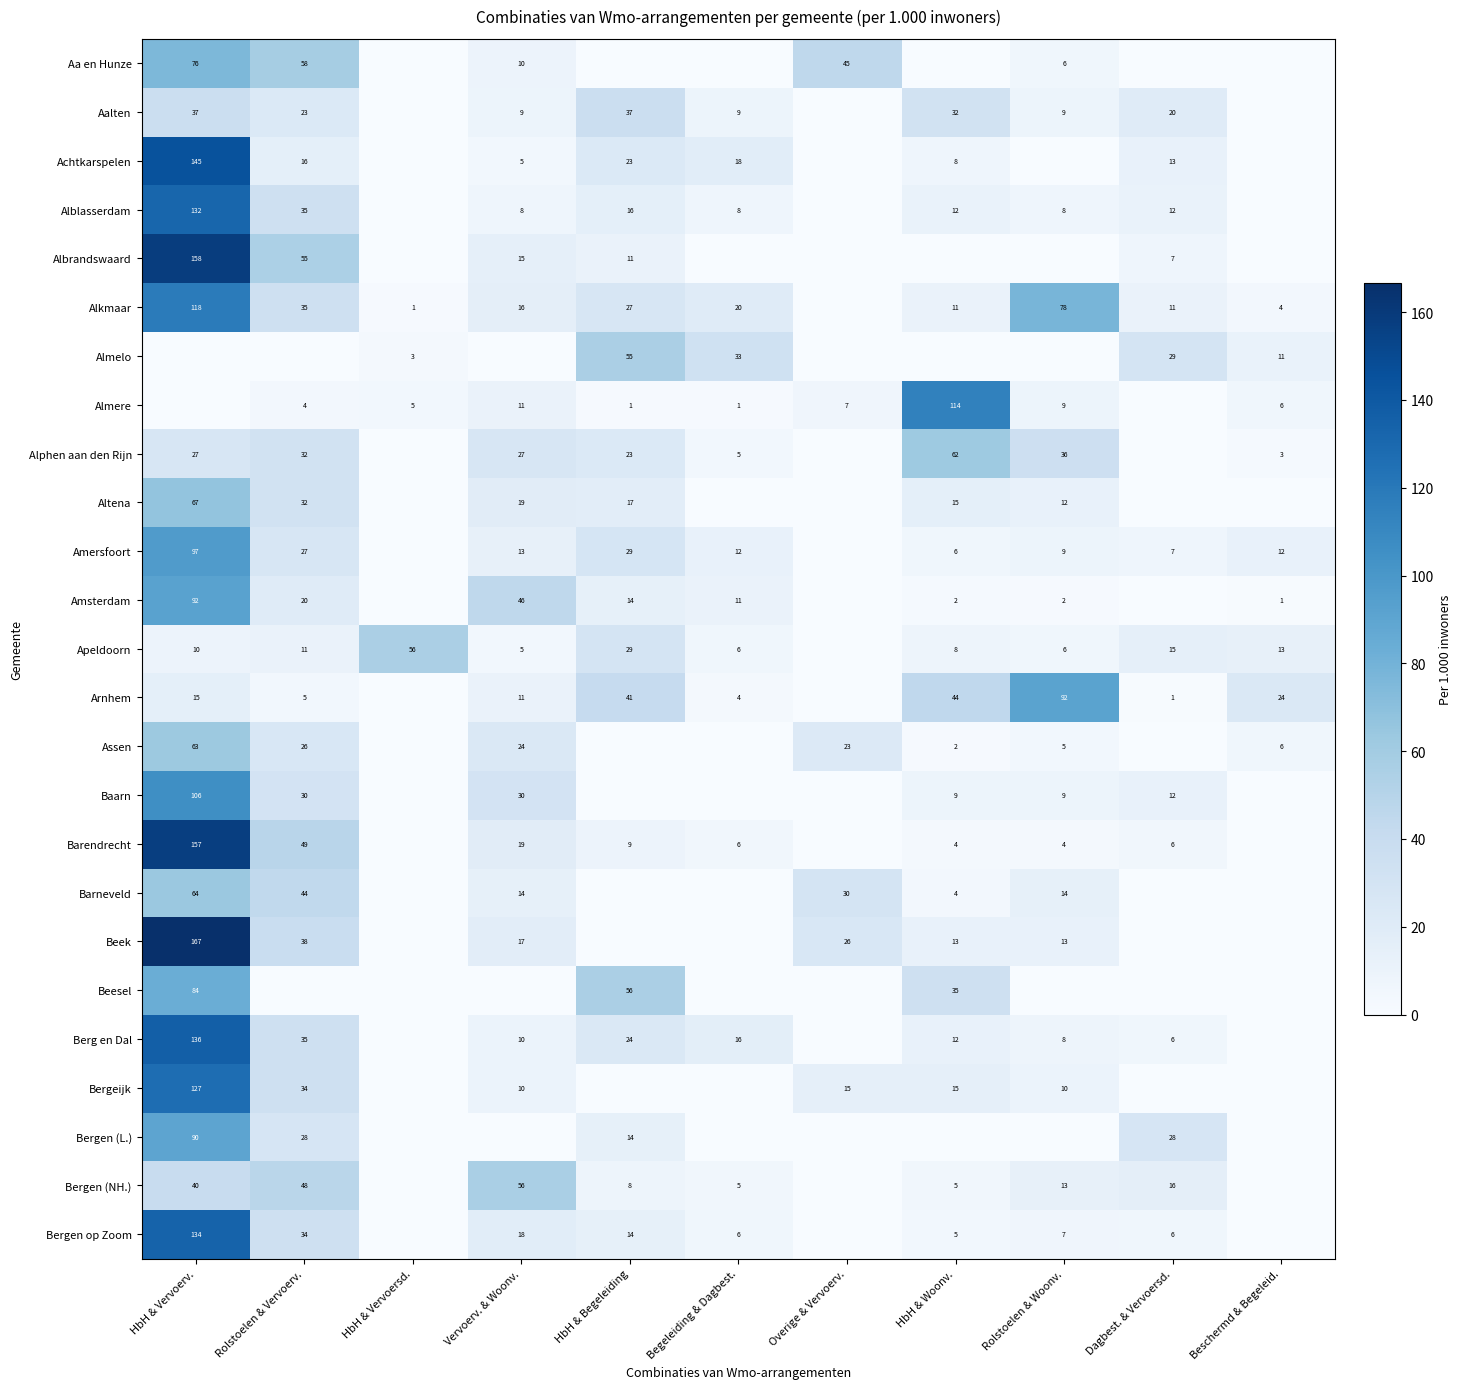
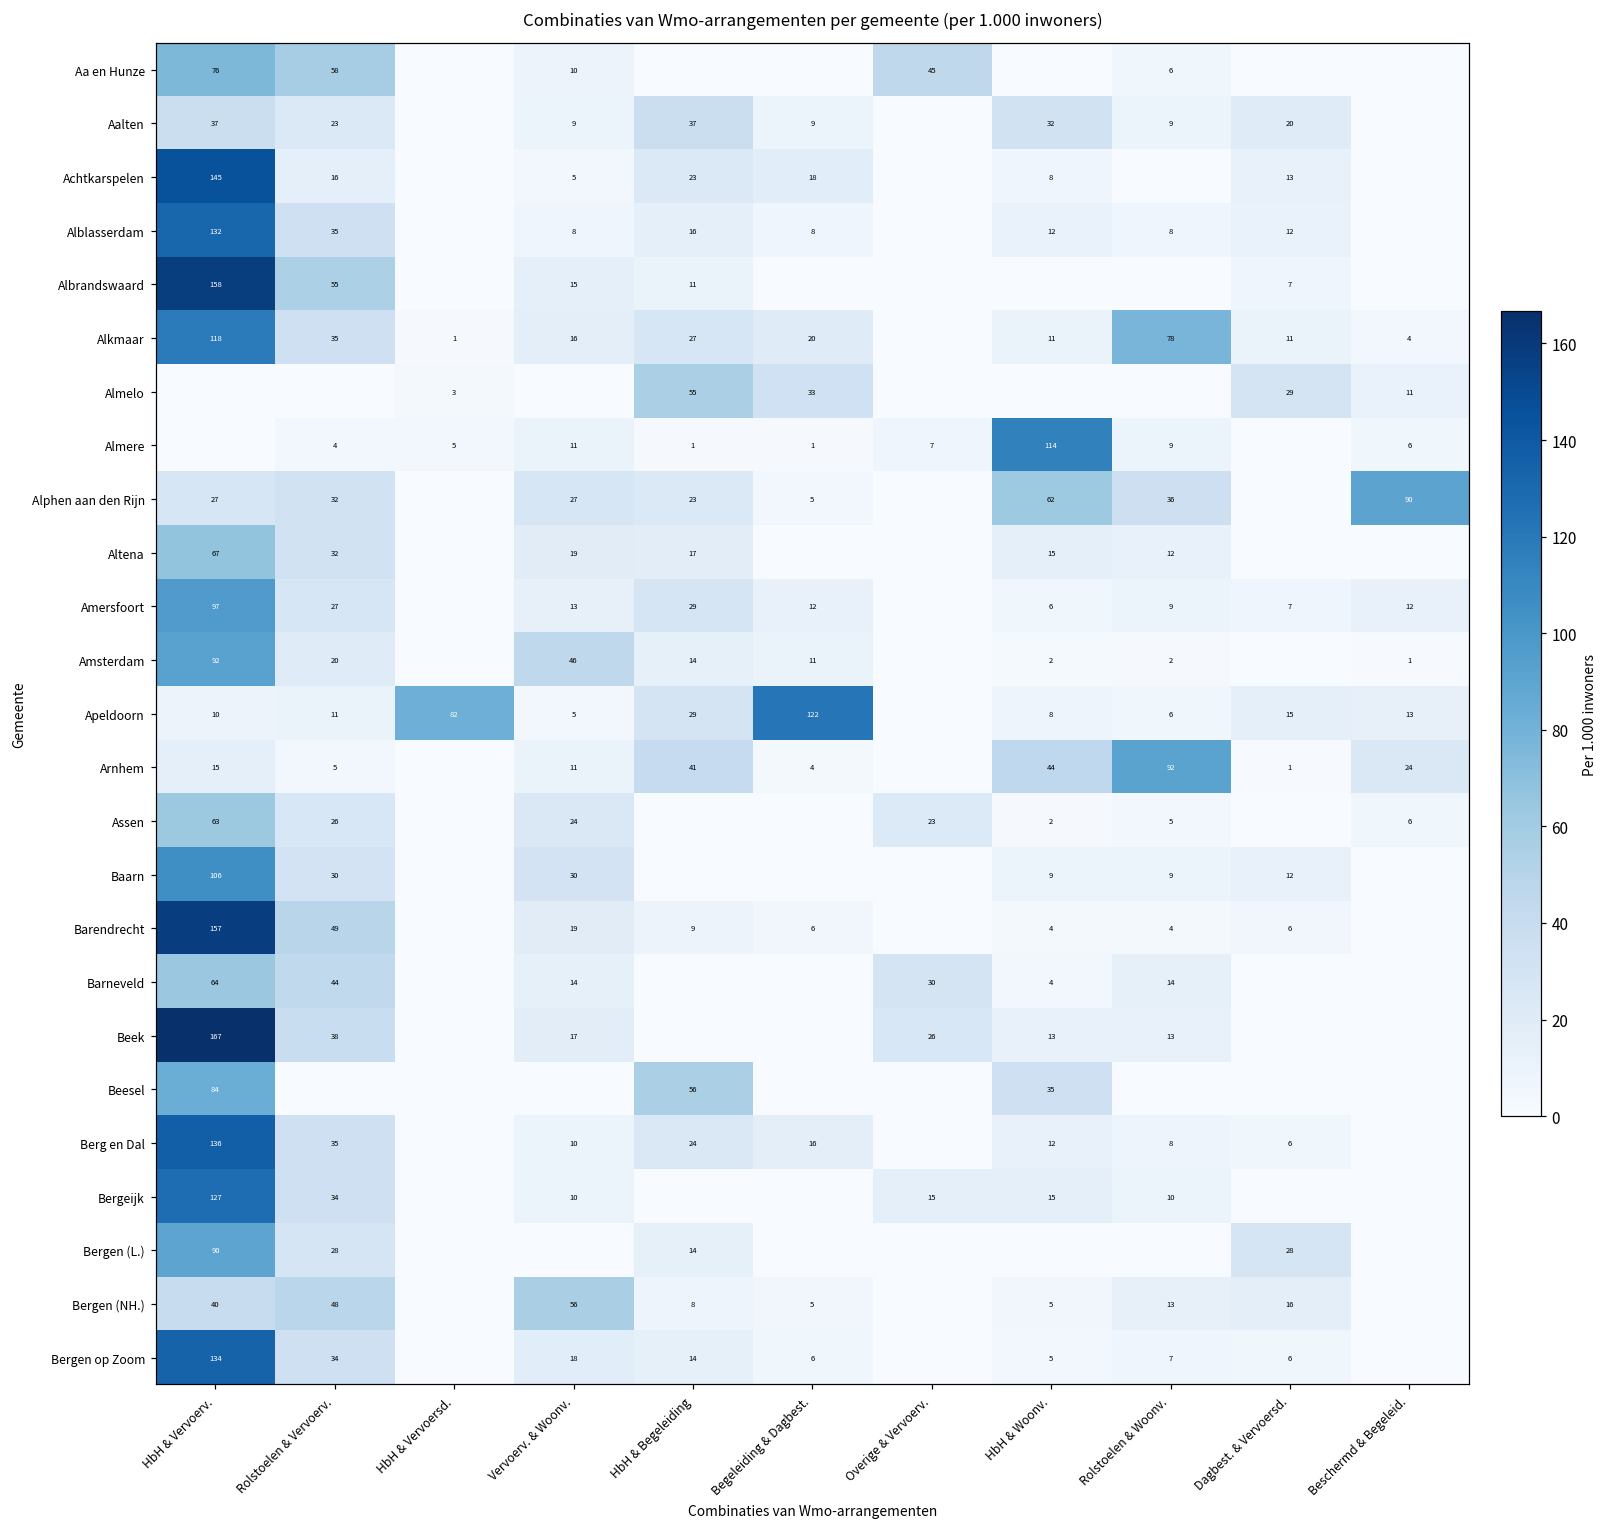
  {
    "Aa en Hunze": {
      "HbH & Vervoerv.": 76,
      "Rolstoelen & Vervoerv.": 58,
      "Vervoerv. & Woonv.": 10,
      "Overige & Vervoerv.": 45,
      "Rolstoelen & Woonv.": 6
    },
    "Aalten": {
      "HbH & Vervoerv.": 37,
      "Rolstoelen & Vervoerv.": 23,
      "Vervoerv. & Woonv.": 9,
      "HbH & Begeleiding": 37,
      "Begeleiding & Dagbest.": 9,
      "HbH & Woonv.": 32,
      "Rolstoelen & Woonv.": 9,
      "Dagbest. & Vervoersd.": 20
    },
    "Achtkarspelen": {
      "HbH & Vervoerv.": 145,
      "Rolstoelen & Vervoerv.": 16,
      "Vervoerv. & Woonv.": 5,
      "HbH & Begeleiding": 23,
      "Begeleiding & Dagbest.": 18,
      "HbH & Woonv.": 8,
      "Dagbest. & Vervoersd.": 13
    },
    "Alblasserdam": {
      "HbH & Vervoerv.": 132,
      "Rolstoelen & Vervoerv.": 35,
      "Vervoerv. & Woonv.": 8,
      "HbH & Begeleiding": 16,
      "Begeleiding & Dagbest.": 8,
      "HbH & Woonv.": 12,
      "Rolstoelen & Woonv.": 8,
      "Dagbest. & Vervoersd.": 12
    },
    "Albrandswaard": {
      "HbH & Vervoerv.": 158,
      "Rolstoelen & Vervoerv.": 55,
      "Vervoerv. & Woonv.": 15,
      "HbH & Begeleiding": 11,
      "Dagbest. & Vervoersd.": 7
    },
    "Alkmaar": {
      "HbH & Vervoerv.": 118,
      "Rolstoelen & Vervoerv.": 35,
      "HbH & Vervoersd.": 1,
      "Vervoerv. & Woonv.": 16,
      "HbH & Begeleiding": 27,
      "Begeleiding & Dagbest.": 20,
      "HbH & Woonv.": 11,
      "Rolstoelen & Woonv.": 78,
      "Dagbest. & Vervoersd.": 11,
      "Beschermd & Begeleid.": 4
    },
    "Almelo": {
      "HbH & Vervoersd.": 3,
      "HbH & Begeleiding": 55,
      "Begeleiding & Dagbest.": 33,
      "Dagbest. & Vervoersd.": 29,
      "Beschermd & Begeleid.": 11
    },
    "Almere": {
      "Rolstoelen & Vervoerv.": 4,
      "HbH & Vervoersd.": 5,
      "Vervoerv. & Woonv.": 11,
      "HbH & Begeleiding": 1,
      "Begeleiding & Dagbest.": 1,
      "Overige & Vervoerv.": 7,
      "HbH & Woonv.": 114,
      "Rolstoelen & Woonv.": 9,
      "Beschermd & Begeleid.": 6
    },
    "Alphen aan den Rijn": {
      "HbH & Vervoerv.": 27,
      "Rolstoelen & Vervoerv.": 32,
      "Vervoerv. & Woonv.": 27,
      "HbH & Begeleiding": 23,
      "Begeleiding & Dagbest.": 5,
      "HbH & Woonv.": 62,
      "Rolstoelen & Woonv.": 36,
-     "Beschermd & Begeleid.": 3
+     "Beschermd & Begeleid.": 90
    },
    "Altena": {
      "HbH & Vervoerv.": 67,
      "Rolstoelen & Vervoerv.": 32,
      "Vervoerv. & Woonv.": 19,
      "HbH & Begeleiding": 17,
      "HbH & Woonv.": 15,
      "Rolstoelen & Woonv.": 12
    },
    "Amersfoort": {
      "HbH & Vervoerv.": 97,
      "Rolstoelen & Vervoerv.": 27,
      "Vervoerv. & Woonv.": 13,
      "HbH & Begeleiding": 29,
      "Begeleiding & Dagbest.": 12,
      "HbH & Woonv.": 6,
      "Rolstoelen & Woonv.": 9,
      "Dagbest. & Vervoersd.": 7,
      "Beschermd & Begeleid.": 12
    },
    "Amsterdam": {
      "HbH & Vervoerv.": 92,
      "Rolstoelen & Vervoerv.": 20,
      "Vervoerv. & Woonv.": 46,
      "HbH & Begeleiding": 14,
      "Begeleiding & Dagbest.": 11,
      "HbH & Woonv.": 2,
      "Rolstoelen & Woonv.": 2,
      "Beschermd & Begeleid.": 1
    },
    "Apeldoorn": {
      "HbH & Vervoerv.": 10,
      "Rolstoelen & Vervoerv.": 11,
-     "HbH & Vervoersd.": 56,
+     "HbH & Vervoersd.": 82,
      "Vervoerv. & Woonv.": 5,
      "HbH & Begeleiding": 29,
-     "Begeleiding & Dagbest.": 6,
+     "Begeleiding & Dagbest.": 122,
      "HbH & Woonv.": 8,
      "Rolstoelen & Woonv.": 6,
      "Dagbest. & Vervoersd.": 15,
      "Beschermd & Begeleid.": 13
    },
    "Arnhem": {
      "HbH & Vervoerv.": 15,
      "Rolstoelen & Vervoerv.": 5,
      "Vervoerv. & Woonv.": 11,
      "HbH & Begeleiding": 41,
      "Begeleiding & Dagbest.": 4,
      "HbH & Woonv.": 44,
      "Rolstoelen & Woonv.": 92,
      "Dagbest. & Vervoersd.": 1,
      "Beschermd & Begeleid.": 24
    },
    "Assen": {
      "HbH & Vervoerv.": 63,
      "Rolstoelen & Vervoerv.": 26,
      "Vervoerv. & Woonv.": 24,
      "Overige & Vervoerv.": 23,
      "HbH & Woonv.": 2,
      "Rolstoelen & Woonv.": 5,
      "Beschermd & Begeleid.": 6
    },
    "Baarn": {
      "HbH & Vervoerv.": 106,
      "Rolstoelen & Vervoerv.": 30,
      "Vervoerv. & Woonv.": 30,
      "HbH & Woonv.": 9,
      "Rolstoelen & Woonv.": 9,
      "Dagbest. & Vervoersd.": 12
    },
    "Barendrecht": {
      "HbH & Vervoerv.": 157,
      "Rolstoelen & Vervoerv.": 49,
      "Vervoerv. & Woonv.": 19,
      "HbH & Begeleiding": 9,
      "Begeleiding & Dagbest.": 6,
      "HbH & Woonv.": 4,
      "Rolstoelen & Woonv.": 4,
      "Dagbest. & Vervoersd.": 6
    },
    "Barneveld": {
      "HbH & Vervoerv.": 64,
      "Rolstoelen & Vervoerv.": 44,
      "Vervoerv. & Woonv.": 14,
      "Overige & Vervoerv.": 30,
      "HbH & Woonv.": 4,
      "Rolstoelen & Woonv.": 14
    },
    "Beek": {
      "HbH & Vervoerv.": 167,
      "Rolstoelen & Vervoerv.": 38,
      "Vervoerv. & Woonv.": 17,
      "Overige & Vervoerv.": 26,
      "HbH & Woonv.": 13,
      "Rolstoelen & Woonv.": 13
    },
    "Beesel": {
      "HbH & Vervoerv.": 84,
      "HbH & Begeleiding": 56,
      "HbH & Woonv.": 35
    },
    "Berg en Dal": {
      "HbH & Vervoerv.": 136,
      "Rolstoelen & Vervoerv.": 35,
      "Vervoerv. & Woonv.": 10,
      "HbH & Begeleiding": 24,
      "Begeleiding & Dagbest.": 16,
      "HbH & Woonv.": 12,
      "Rolstoelen & Woonv.": 8,
      "Dagbest. & Vervoersd.": 6
    },
    "Bergeijk": {
      "HbH & Vervoerv.": 127,
      "Rolstoelen & Vervoerv.": 34,
      "Vervoerv. & Woonv.": 10,
      "Overige & Vervoerv.": 15,
      "HbH & Woonv.": 15,
      "Rolstoelen & Woonv.": 10
    },
    "Bergen (L.)": {
      "HbH & Vervoerv.": 90,
      "Rolstoelen & Vervoerv.": 28,
      "HbH & Begeleiding": 14,
      "Dagbest. & Vervoersd.": 28
    },
    "Bergen (NH.)": {
      "HbH & Vervoerv.": 40,
      "Rolstoelen & Vervoerv.": 48,
      "Vervoerv. & Woonv.": 56,
      "HbH & Begeleiding": 8,
      "Begeleiding & Dagbest.": 5,
      "HbH & Woonv.": 5,
      "Rolstoelen & Woonv.": 13,
      "Dagbest. & Vervoersd.": 16
    },
    "Bergen op Zoom": {
      "HbH & Vervoerv.": 134,
      "Rolstoelen & Vervoerv.": 34,
      "Vervoerv. & Woonv.": 18,
      "HbH & Begeleiding": 14,
      "Begeleiding & Dagbest.": 6,
      "HbH & Woonv.": 5,
      "Rolstoelen & Woonv.": 7,
      "Dagbest. & Vervoersd.": 6
    }
  }
